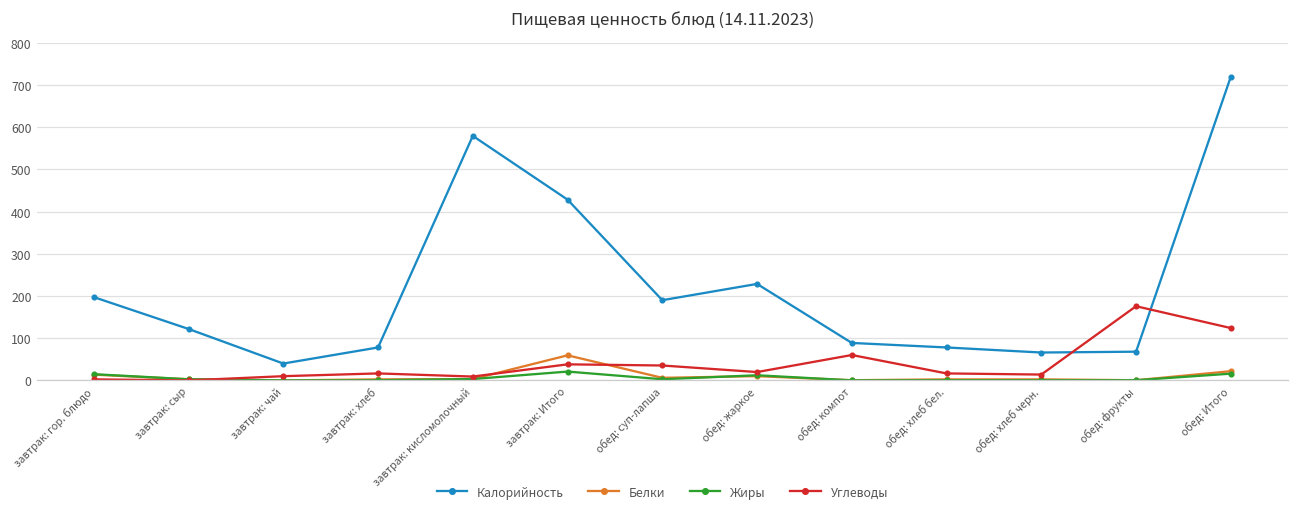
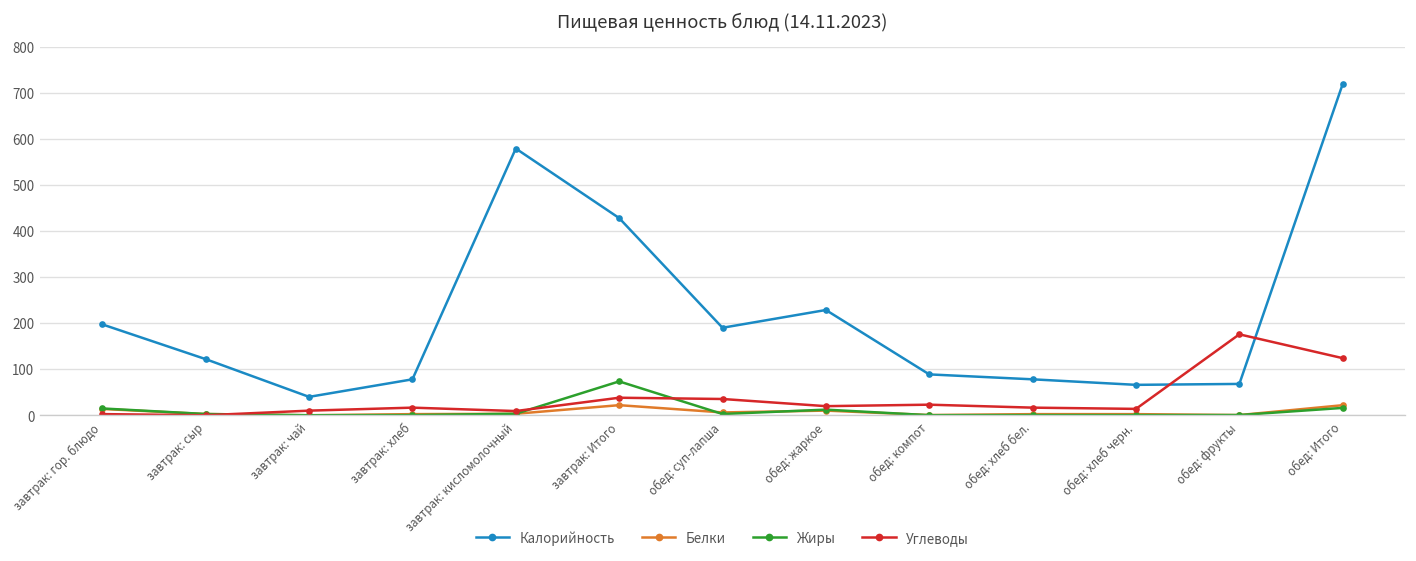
  {
    "Калорийность": {
      "завтрак: гор. блюдо": 200,
      "завтрак: сыр": 120,
      "завтрак: чай": 40,
      "завтрак: хлеб": 80,
      "завтрак: кисломолочный": 580,
      "завтрак: Итого": 430,
      "обед: суп-лапша": 190,
      "обед: жаркое": 230,
      "обед: компот": 90,
      "обед: хлеб бел.": 80,
      "обед: хлеб черн.": 70,
      "обед: фрукты": 70,
      "обед: Итого": 720
    },
    "Белки": {
-     "завтрак: Итого": 60
+     "завтрак: Итого": 20
    },
    "Жиры": {
-     "завтрак: Итого": 20
+     "завтрак: Итого": 70
    },
    "Углеводы": {
      "завтрак: гор. блюдо": 0,
      "завтрак: чай": 10,
      "завтрак: хлеб": 20,
      "завтрак: Итого": 40,
      "обед: суп-лапша": 40,
      "обед: жаркое": 20,
-     "обед: компот": 60,
+     "обед: компот": 20,
      "обед: хлеб бел.": 20,
      "обед: хлеб черн.": 10,
      "обед: фрукты": 180,
      "обед: Итого": 120
    }
  }
